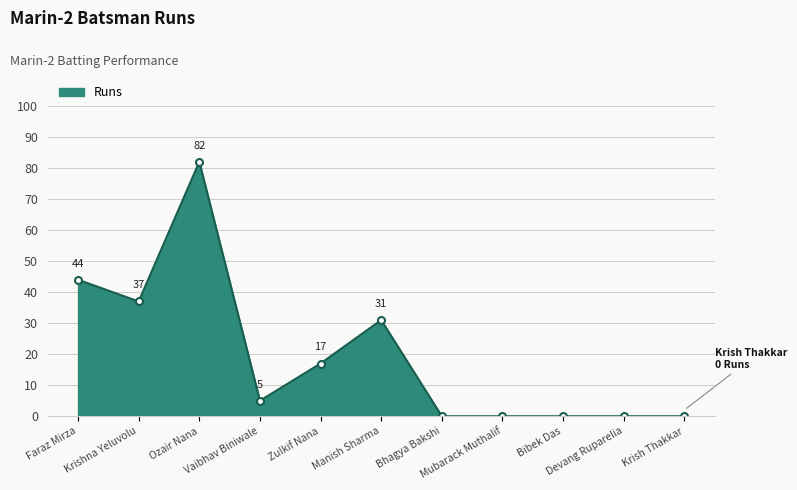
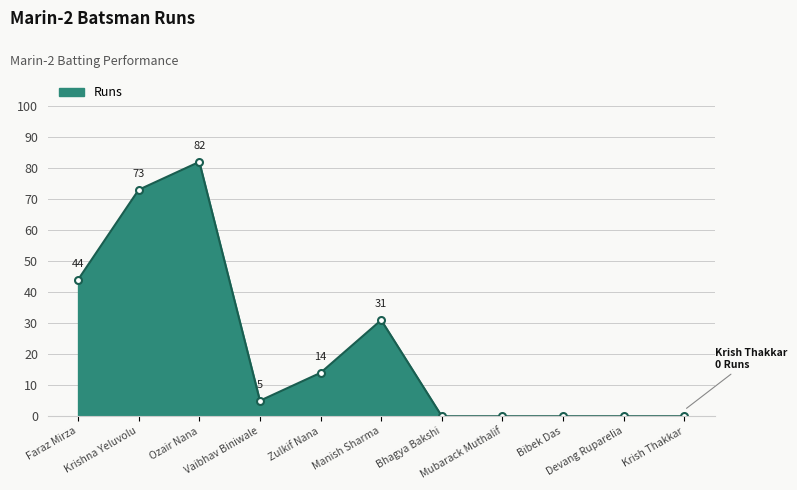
  {
    "Faraz Mirza": 44,
-   "Krishna Yeluvolu": 37,
+   "Krishna Yeluvolu": 73,
    "Ozair Nana": 82,
    "Vaibhav Biniwale": 5,
-   "Zulkif Nana": 17,
+   "Zulkif Nana": 14,
    "Manish Sharma": 31,
    "Krish Thakkar": 0
  }
